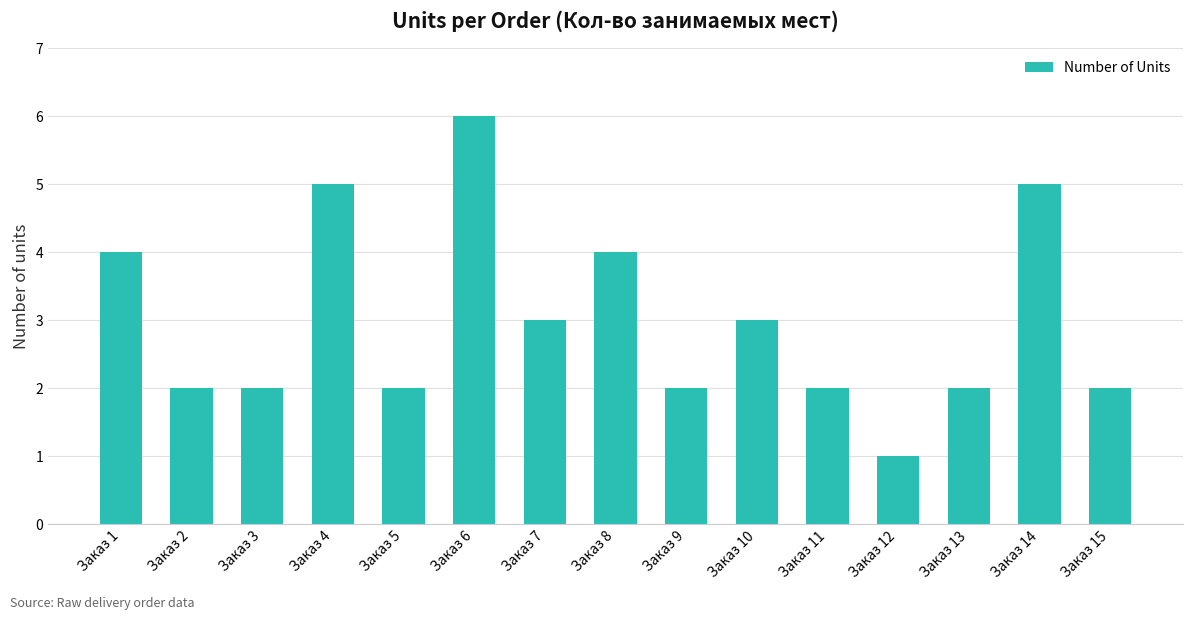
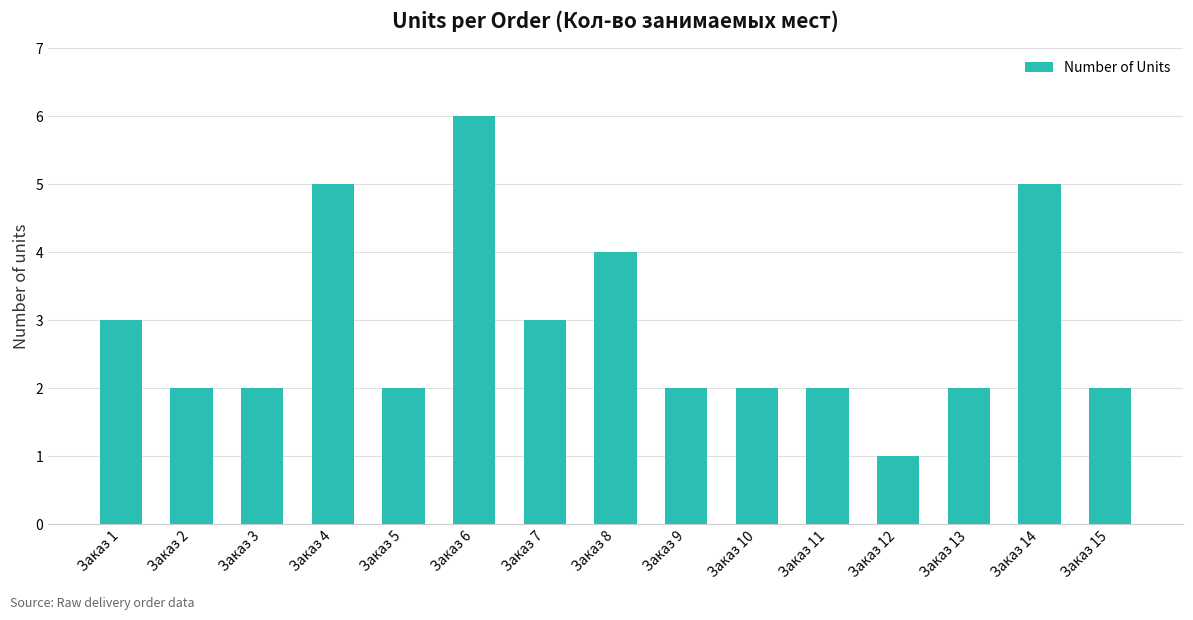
  {
-   "Заказ 1": 4,
+   "Заказ 1": 3,
    "Заказ 2": 2,
    "Заказ 3": 2,
    "Заказ 4": 5,
    "Заказ 5": 2,
    "Заказ 6": 6,
    "Заказ 7": 3,
    "Заказ 8": 4,
    "Заказ 9": 2,
-   "Заказ 10": 3,
+   "Заказ 10": 2,
    "Заказ 11": 2,
    "Заказ 12": 1,
    "Заказ 13": 2,
    "Заказ 14": 5,
    "Заказ 15": 2
  }
